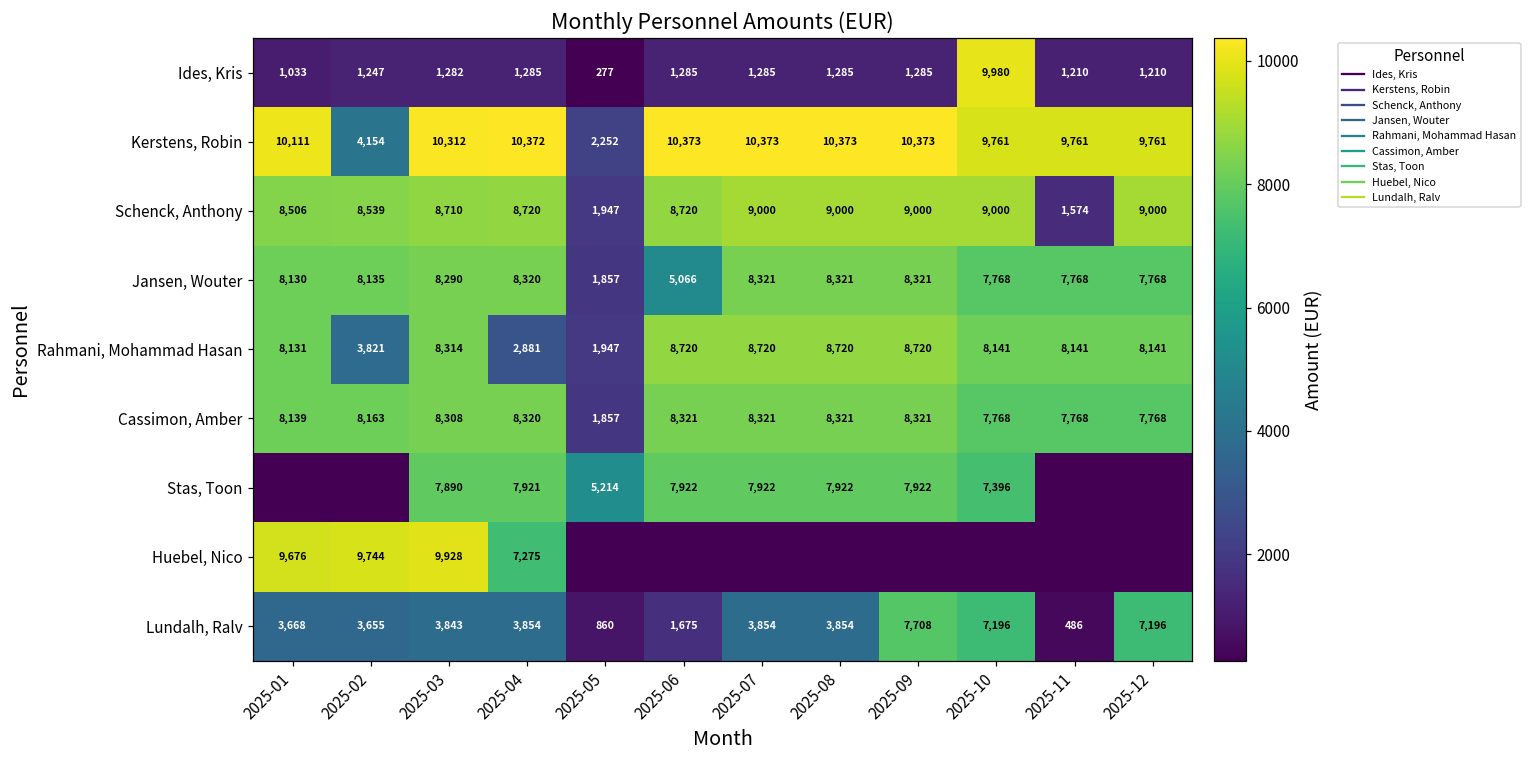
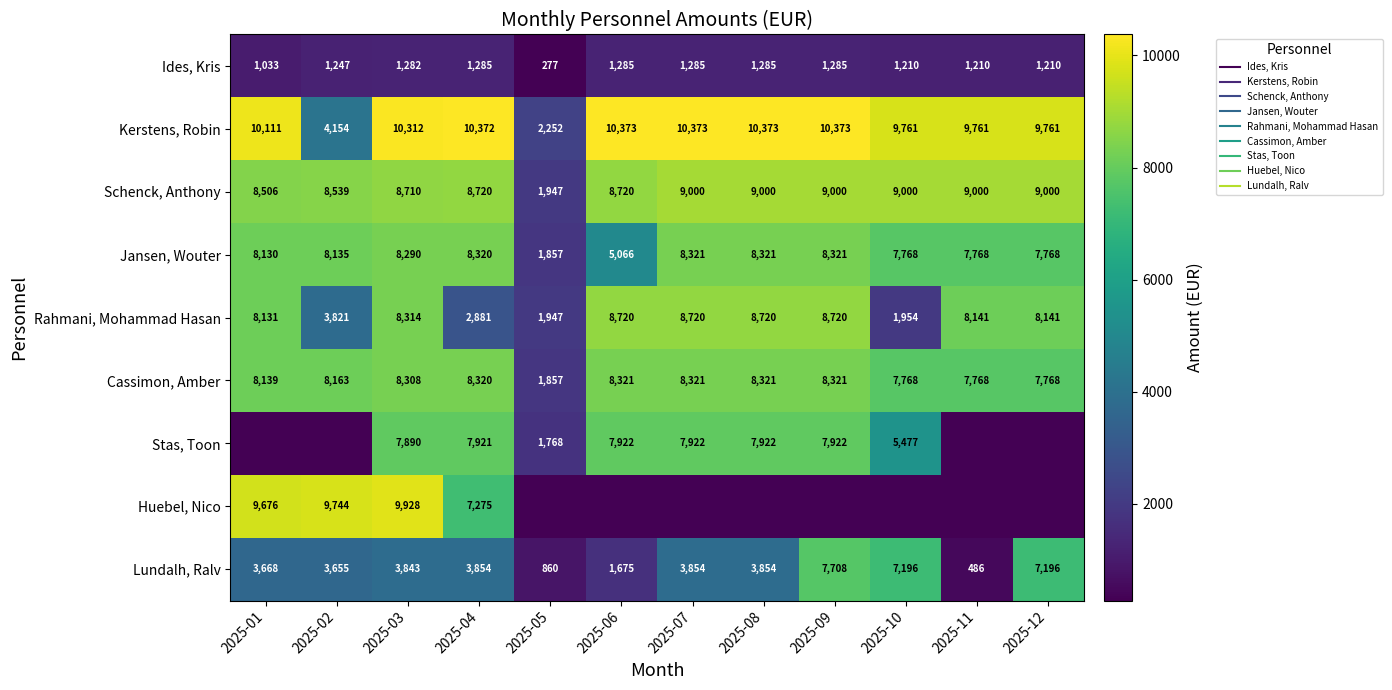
  {
    "Ides, Kris": {
      "2025-01": "1,033",
      "2025-02": "1,247",
      "2025-03": "1,282",
      "2025-04": "1,285",
      "2025-05": "277",
      "2025-06": "1,285",
      "2025-07": "1,285",
      "2025-08": "1,285",
      "2025-09": "1,285",
-     "2025-10": "9,980",
+     "2025-10": "1,210",
      "2025-11": "1,210",
      "2025-12": "1,210"
    },
    "Kerstens, Robin": {
      "2025-01": "10,111",
      "2025-02": "4,154",
      "2025-03": "10,312",
      "2025-04": "10,372",
      "2025-05": "2,252",
      "2025-06": "10,373",
      "2025-07": "10,373",
      "2025-08": "10,373",
      "2025-09": "10,373",
      "2025-10": "9,761",
      "2025-11": "9,761",
      "2025-12": "9,761"
    },
    "Schenck, Anthony": {
      "2025-01": "8,506",
      "2025-02": "8,539",
      "2025-03": "8,710",
      "2025-04": "8,720",
      "2025-05": "1,947",
      "2025-06": "8,720",
      "2025-07": "9,000",
      "2025-08": "9,000",
      "2025-09": "9,000",
      "2025-10": "9,000",
-     "2025-11": "1,574",
+     "2025-11": "9,000",
      "2025-12": "9,000"
    },
    "Jansen, Wouter": {
      "2025-01": "8,130",
      "2025-02": "8,135",
      "2025-03": "8,290",
      "2025-04": "8,320",
      "2025-05": "1,857",
      "2025-06": "5,066",
      "2025-07": "8,321",
      "2025-08": "8,321",
      "2025-09": "8,321",
      "2025-10": "7,768",
      "2025-11": "7,768",
      "2025-12": "7,768"
    },
    "Rahmani, Mohammad Hasan": {
      "2025-01": "8,131",
      "2025-02": "3,821",
      "2025-03": "8,314",
      "2025-04": "2,881",
      "2025-05": "1,947",
      "2025-06": "8,720",
      "2025-07": "8,720",
      "2025-08": "8,720",
      "2025-09": "8,720",
-     "2025-10": "8,141",
+     "2025-10": "1,954",
      "2025-11": "8,141",
      "2025-12": "8,141"
    },
    "Cassimon, Amber": {
      "2025-01": "8,139",
      "2025-02": "8,163",
      "2025-03": "8,308",
      "2025-04": "8,320",
      "2025-05": "1,857",
      "2025-06": "8,321",
      "2025-07": "8,321",
      "2025-08": "8,321",
      "2025-09": "8,321",
      "2025-10": "7,768",
      "2025-11": "7,768",
      "2025-12": "7,768"
    },
    "Stas, Toon": {
      "2025-03": "7,890",
      "2025-04": "7,921",
-     "2025-05": "5,214",
+     "2025-05": "1,768",
      "2025-06": "7,922",
      "2025-07": "7,922",
      "2025-08": "7,922",
      "2025-09": "7,922",
-     "2025-10": "7,396"
+     "2025-10": "5,477"
    },
    "Huebel, Nico": {
      "2025-01": "9,676",
      "2025-02": "9,744",
      "2025-03": "9,928",
      "2025-04": "7,275"
    },
    "Lundalh, Ralv": {
      "2025-01": "3,668",
      "2025-02": "3,655",
      "2025-03": "3,843",
      "2025-04": "3,854",
      "2025-05": "860",
      "2025-06": "1,675",
      "2025-07": "3,854",
      "2025-08": "3,854",
      "2025-09": "7,708",
      "2025-10": "7,196",
      "2025-11": "486",
      "2025-12": "7,196"
    }
  }
